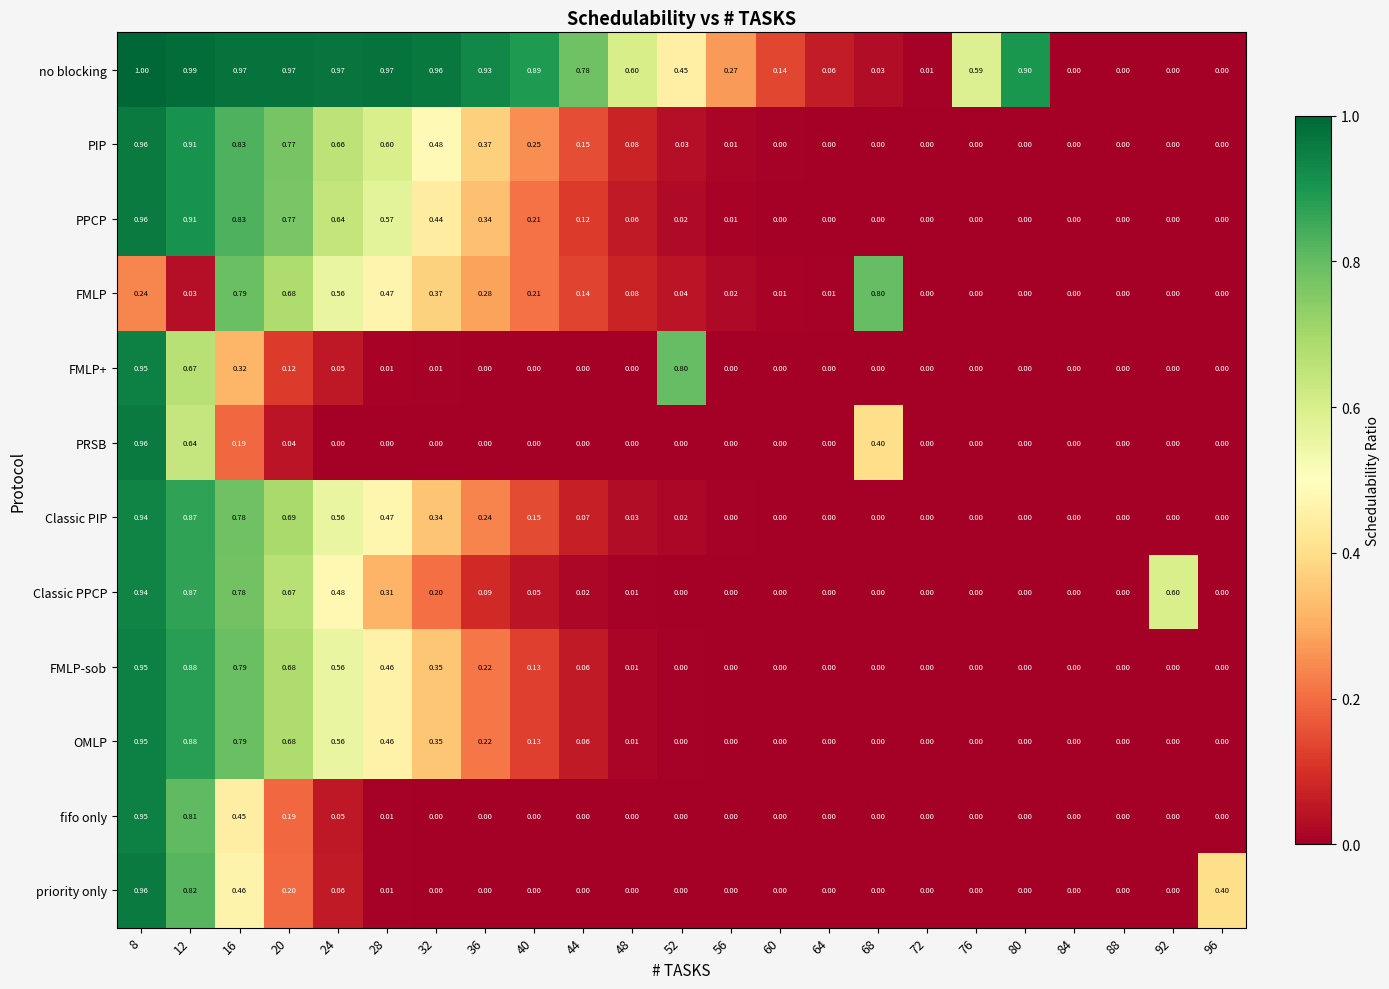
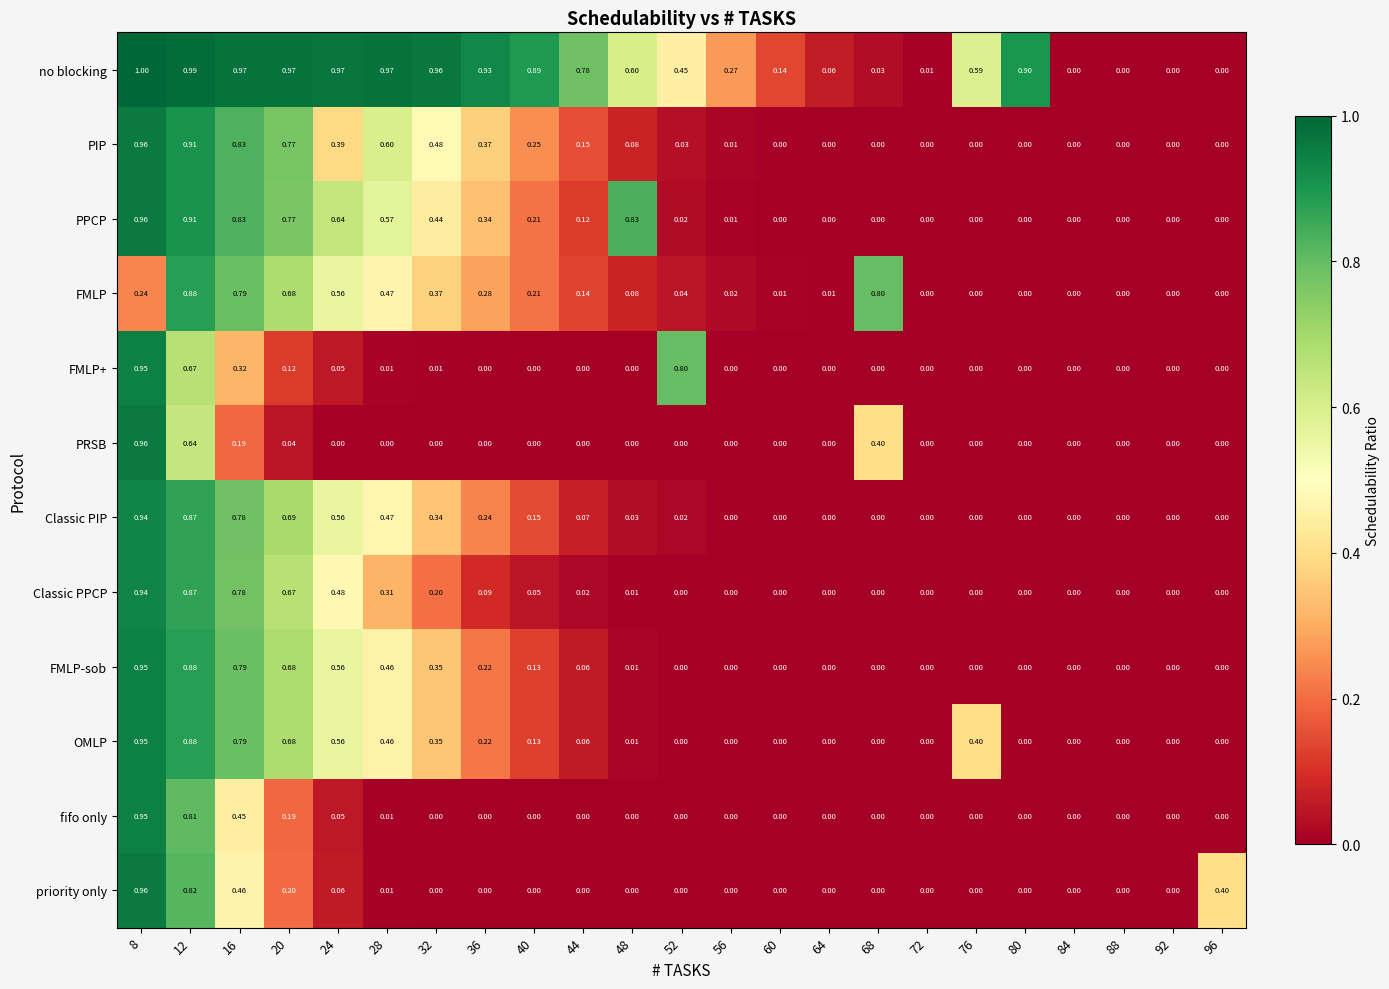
  {
    "PIP": {
      "8": 0.96,
      "12": 0.91,
      "16": 0.83,
      "20": 0.77,
-     "24": 0.66,
+     "24": 0.39,
      "28": 0.60,
      "32": 0.48,
      "36": 0.37,
      "40": 0.25,
      "44": 0.15,
      "48": 0.08,
      "52": 0.03,
      "56": 0.01,
      "60": 0.00,
      "64": 0.00,
      "68": 0.00,
      "72": 0.00,
      "76": 0.00,
      "80": 0.00,
      "84": 0.00,
      "88": 0.00,
      "92": 0.00,
      "96": 0.00
    },
    "PPCP": {
      "8": 0.96,
      "12": 0.91,
      "16": 0.83,
      "20": 0.77,
      "24": 0.64,
      "28": 0.57,
      "32": 0.44,
      "36": 0.34,
      "40": 0.21,
      "44": 0.12,
-     "48": 0.06,
+     "48": 0.83,
      "52": 0.02,
      "56": 0.01,
      "60": 0.00,
      "64": 0.00,
      "68": 0.00,
      "72": 0.00,
      "76": 0.00,
      "80": 0.00,
      "84": 0.00,
      "88": 0.00,
      "92": 0.00,
      "96": 0.00
    },
    "FMLP": {
      "8": 0.24,
-     "12": 0.03,
+     "12": 0.88,
      "16": 0.79,
      "20": 0.68,
      "24": 0.56,
      "28": 0.47,
      "32": 0.37,
      "36": 0.28,
      "40": 0.21,
      "44": 0.14,
      "48": 0.08,
      "52": 0.04,
      "56": 0.02,
      "60": 0.01,
      "64": 0.01,
      "68": 0.80,
      "72": 0.00,
      "76": 0.00,
      "80": 0.00,
      "84": 0.00,
      "88": 0.00,
      "92": 0.00,
      "96": 0.00
    },
    "Classic PPCP": {
      "8": 0.94,
      "12": 0.87,
      "16": 0.78,
      "20": 0.67,
      "24": 0.48,
      "28": 0.31,
      "32": 0.20,
      "36": 0.09,
      "40": 0.05,
      "44": 0.02,
      "48": 0.01,
      "52": 0.00,
      "56": 0.00,
      "60": 0.00,
      "64": 0.00,
      "68": 0.00,
      "72": 0.00,
      "76": 0.00,
      "80": 0.00,
      "84": 0.00,
      "88": 0.00,
-     "92": 0.60,
+     "92": 0.00,
      "96": 0.00
    },
    "OMLP": {
      "8": 0.95,
      "12": 0.88,
      "16": 0.79,
      "20": 0.68,
      "24": 0.56,
      "28": 0.46,
      "32": 0.35,
      "36": 0.22,
      "40": 0.13,
      "44": 0.06,
      "48": 0.01,
      "52": 0.00,
      "56": 0.00,
      "60": 0.00,
      "64": 0.00,
      "68": 0.00,
      "72": 0.00,
-     "76": 0.00,
+     "76": 0.40,
      "80": 0.00,
      "84": 0.00,
      "88": 0.00,
      "92": 0.00,
      "96": 0.00
    }
  }
